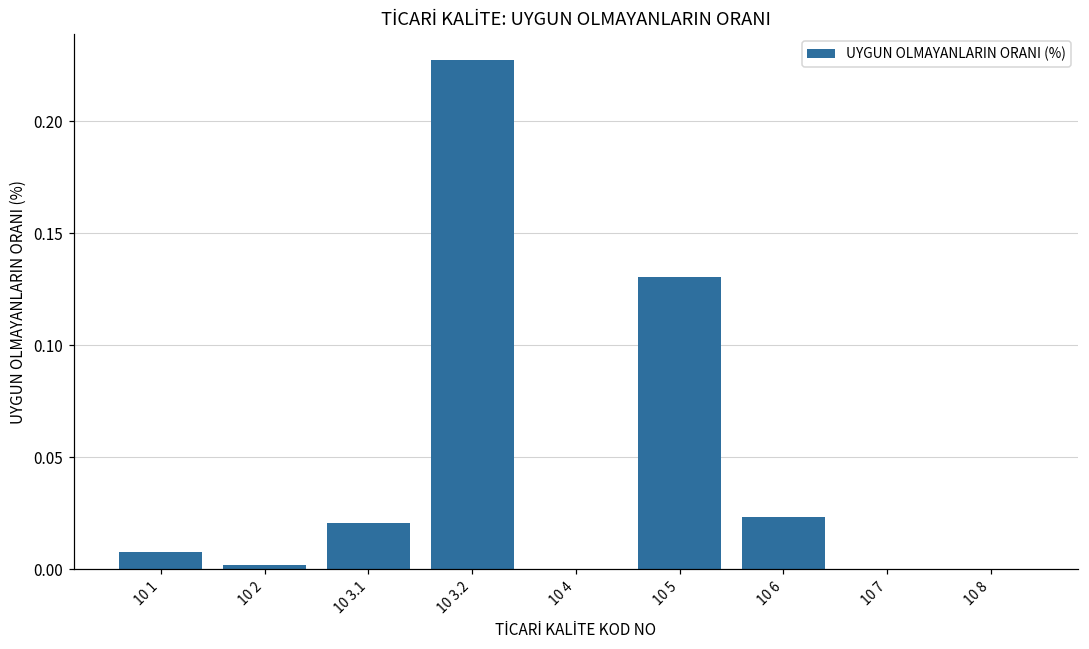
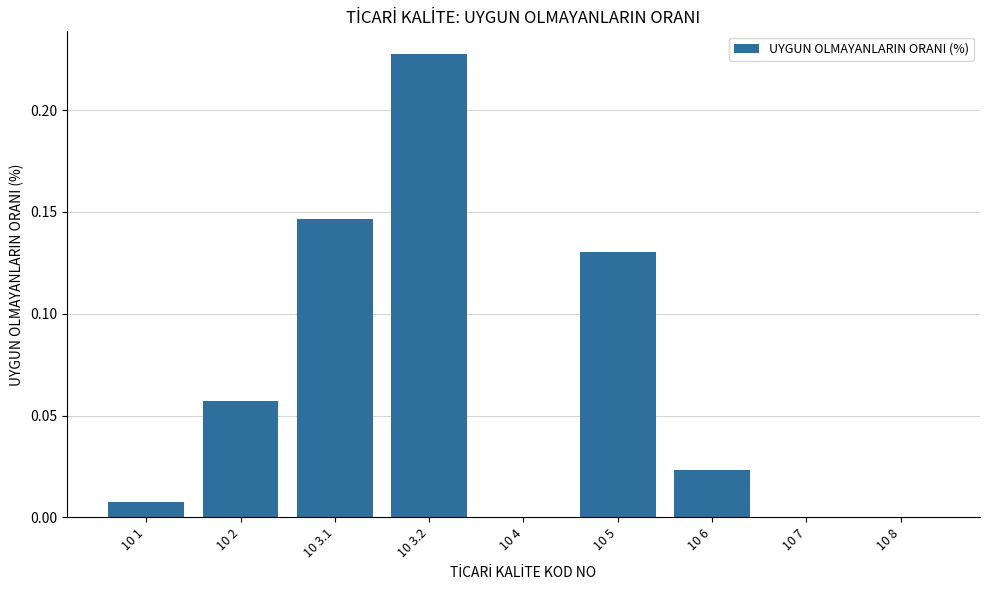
  {
    "10 1": 0.008,
-   "10 2": 0.002,
-   "10 3.1": 0.021,
+   "10 2": 0.057,
+   "10 3.1": 0.146,
    "10 3.2": 0.227,
    "10 4": 0.000,
    "10 5": 0.130,
    "10 6": 0.023,
    "10 7": 0.000,
    "10 8": 0.000
  }
